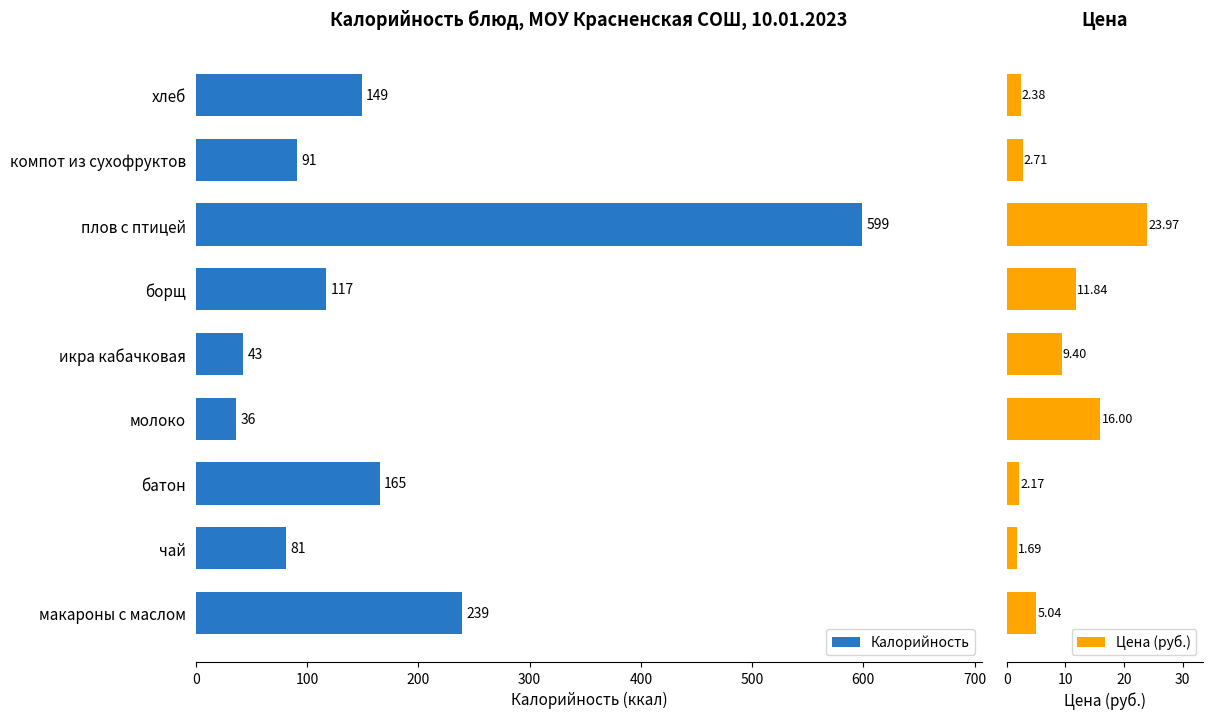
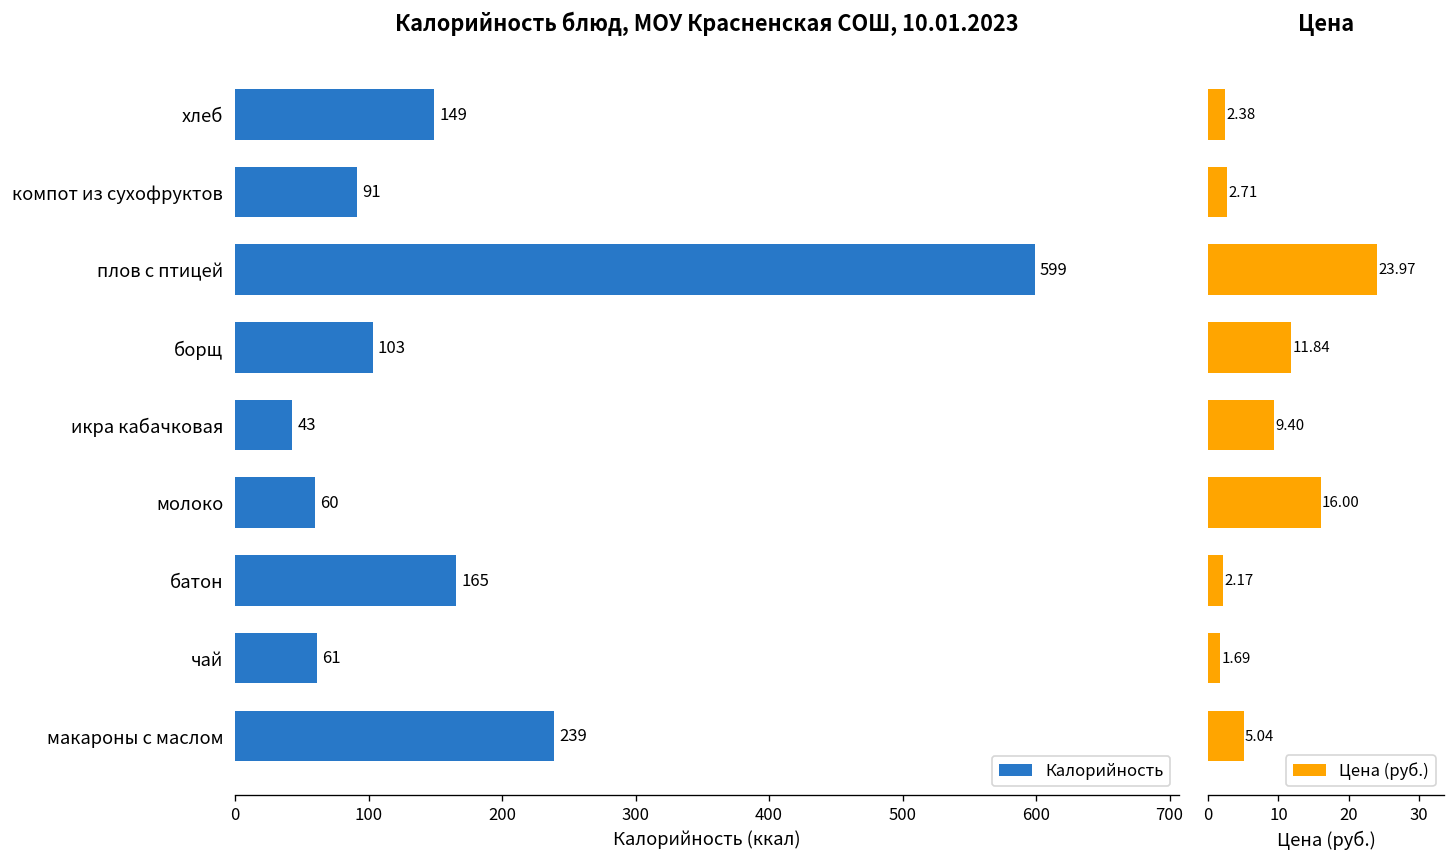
  {
    "Калорийность блюд, МОУ Красненская СОШ, 10.01.2023": {
      "хлеб": 149,
      "компот из сухофруктов": 91,
      "плов с птицей": 599,
-     "борщ": 117,
+     "борщ": 103,
      "икра кабачковая": 43,
-     "молоко": 36,
+     "молоко": 60,
      "батон": 165,
-     "чай": 81,
+     "чай": 61,
      "макароны с маслом": 239
    }
  }
